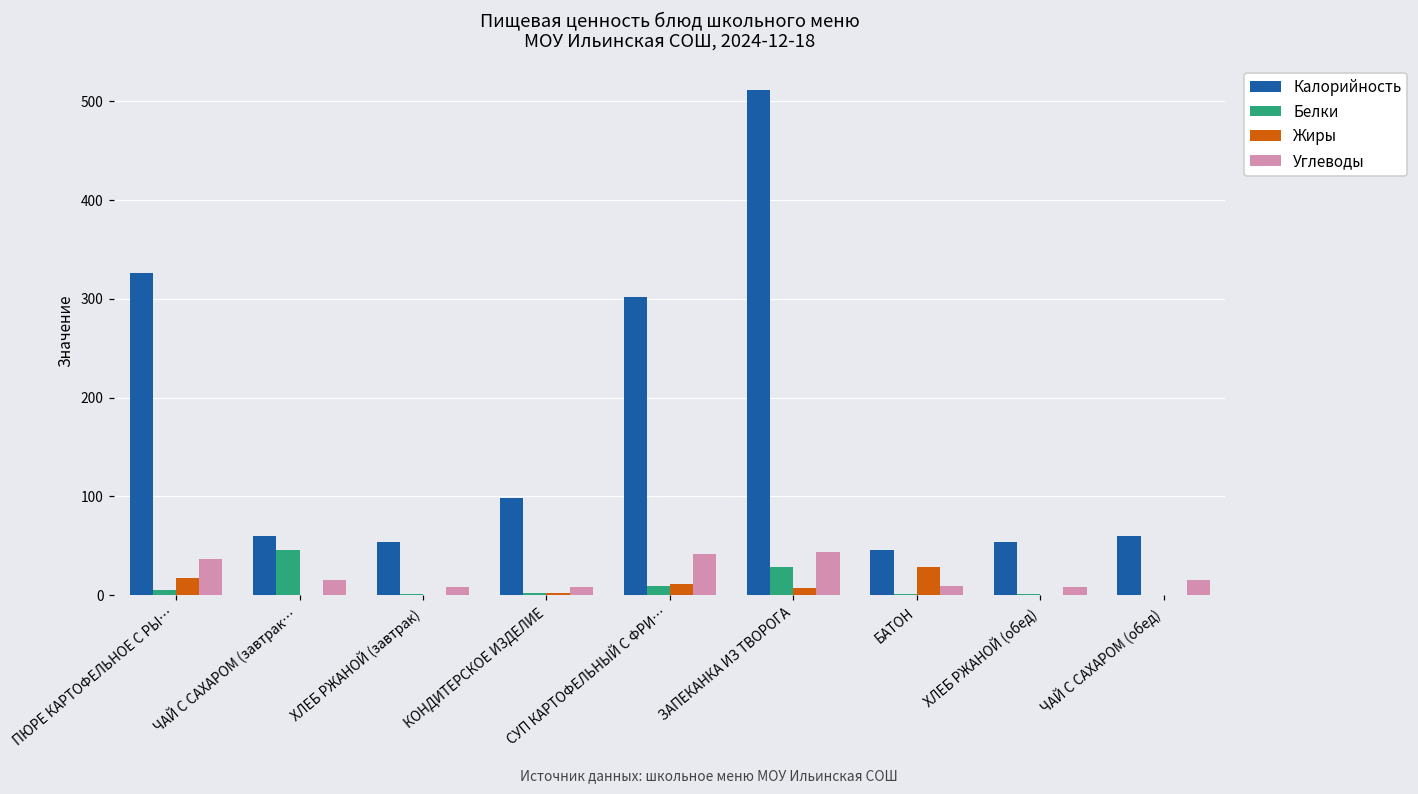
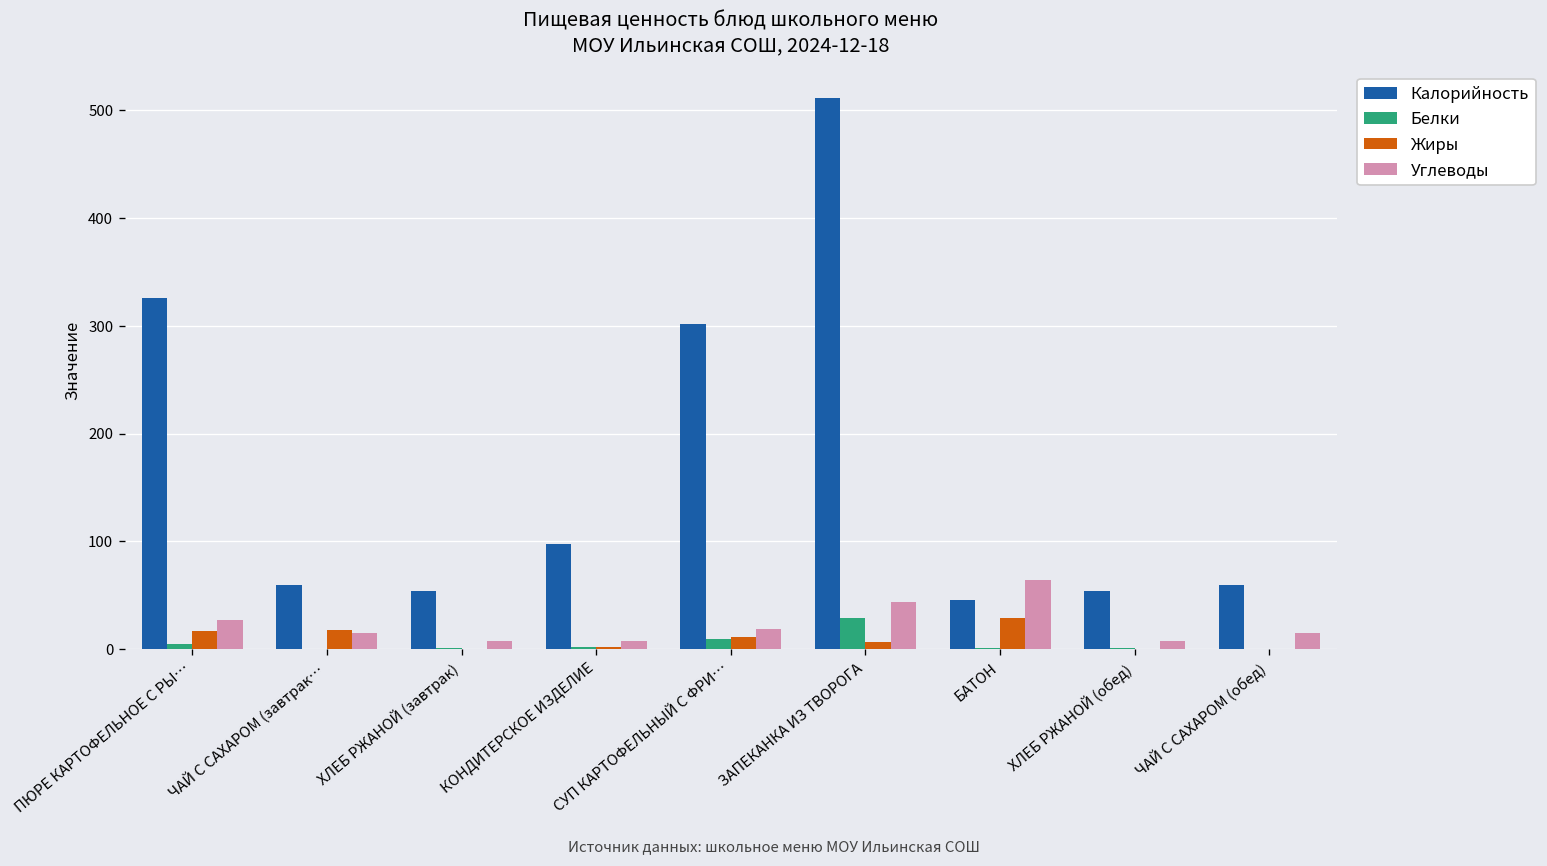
  {
    "Калорийность": {
      "ПЮРЕ КАРТОФЕЛЬНОЕ С РЫ…": 330,
      "ЧАЙ С САХАРОМ (завтрак…": 60,
      "ХЛЕБ РЖАНОЙ (завтрак)": 50,
      "КОНДИТЕРСКОЕ ИЗДЕЛИЕ": 100,
      "СУП КАРТОФЕЛЬНЫЙ С ФРИ…": 300,
      "ЗАПЕКАНКА ИЗ ТВОРОГА": 510,
      "БАТОН": 50,
      "ХЛЕБ РЖАНОЙ (обед)": 50,
      "ЧАЙ С САХАРОМ (обед)": 60
    },
    "Белки": {
      "ПЮРЕ КАРТОФЕЛЬНОЕ С РЫ…": 10,
-     "ЧАЙ С САХАРОМ (завтрак…": 50,
+     "ЧАЙ С САХАРОМ (завтрак…": 0,
      "СУП КАРТОФЕЛЬНЫЙ С ФРИ…": 10,
      "ЗАПЕКАНКА ИЗ ТВОРОГА": 30,
      "ЧАЙ С САХАРОМ (обед)": 0
    },
    "Жиры": {
      "ПЮРЕ КАРТОФЕЛЬНОЕ С РЫ…": 20,
-     "ЧАЙ С САХАРОМ (завтрак…": 0,
+     "ЧАЙ С САХАРОМ (завтрак…": 20,
      "ХЛЕБ РЖАНОЙ (завтрак)": 0,
      "СУП КАРТОФЕЛЬНЫЙ С ФРИ…": 10,
      "ЗАПЕКАНКА ИЗ ТВОРОГА": 10,
      "БАТОН": 30,
      "ХЛЕБ РЖАНОЙ (обед)": 0,
      "ЧАЙ С САХАРОМ (обед)": 0
    },
    "Углеводы": {
-     "ПЮРЕ КАРТОФЕЛЬНОЕ С РЫ…": 40,
+     "ПЮРЕ КАРТОФЕЛЬНОЕ С РЫ…": 30,
      "ЧАЙ С САХАРОМ (завтрак…": 20,
      "ХЛЕБ РЖАНОЙ (завтрак)": 10,
      "КОНДИТЕРСКОЕ ИЗДЕЛИЕ": 10,
-     "СУП КАРТОФЕЛЬНЫЙ С ФРИ…": 40,
+     "СУП КАРТОФЕЛЬНЫЙ С ФРИ…": 20,
      "ЗАПЕКАНКА ИЗ ТВОРОГА": 40,
-     "БАТОН": 10,
+     "БАТОН": 60,
      "ХЛЕБ РЖАНОЙ (обед)": 10,
      "ЧАЙ С САХАРОМ (обед)": 20
    }
  }
